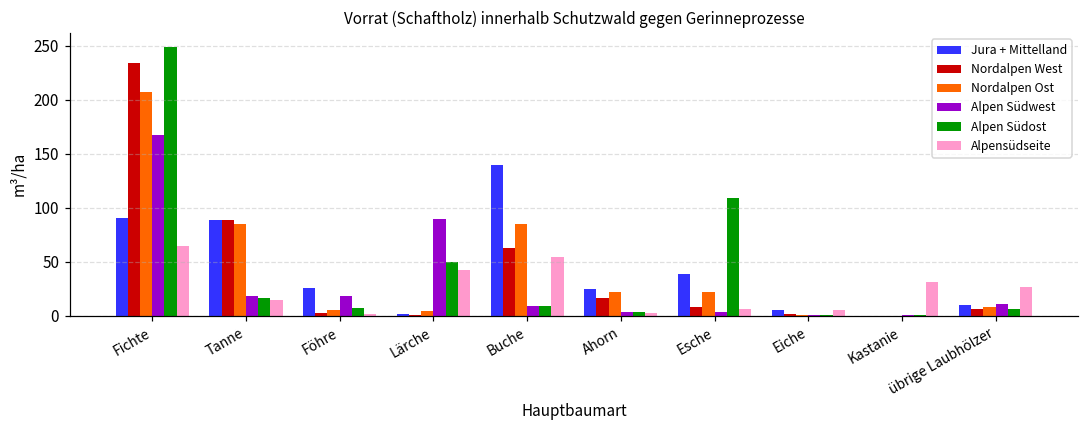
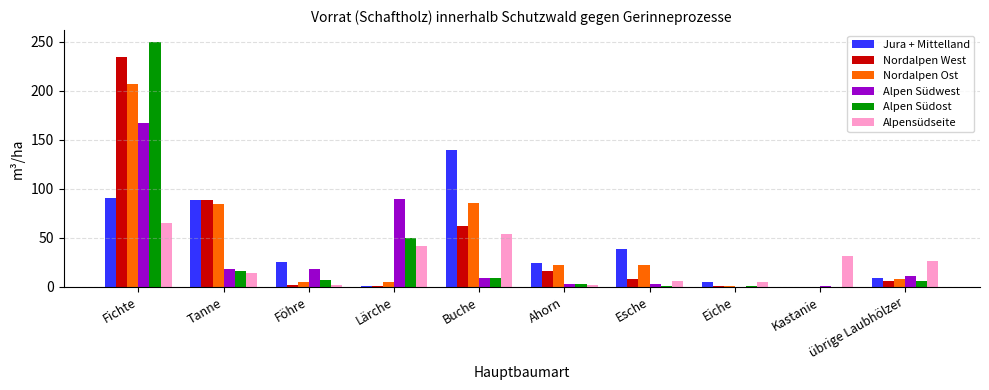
  {
    "Jura + Mittelland": {
      "Fichte": 90,
      "Tanne": 90,
      "Föhre": 30,
      "Buche": 140,
      "Ahorn": 20,
      "Esche": 40,
      "Eiche": 10,
      "Kastanie": 0,
      "übrige Laubhölzer": 10
    },
    "Nordalpen West": {
      "Fichte": 230,
      "Tanne": 90,
      "Buche": 60,
      "Ahorn": 20,
      "Esche": 10,
      "Kastanie": 0,
      "übrige Laubhölzer": 10
    },
    "Nordalpen Ost": {
      "Fichte": 210,
      "Tanne": 80,
      "Föhre": 10,
      "Lärche": 0,
      "Buche": 90,
      "Ahorn": 20,
      "Esche": 20,
      "Kastanie": 0,
      "übrige Laubhölzer": 10
    },
    "Alpen Südwest": {
      "Fichte": 170,
      "Tanne": 20,
      "Föhre": 20,
      "Lärche": 90,
      "Buche": 10,
      "Ahorn": 0,
      "Esche": 0,
      "übrige Laubhölzer": 10
    },
    "Alpen Südost": {
      "Fichte": 250,
      "Tanne": 20,
      "Föhre": 10,
      "Lärche": 50,
      "Buche": 10,
      "Ahorn": 0,
-     "Esche": 110,
+     "Esche": 0,
      "übrige Laubhölzer": 10
    },
    "Alpensüdseite": {
      "Fichte": 60,
      "Tanne": 10,
      "Lärche": 40,
      "Buche": 50,
      "Esche": 10,
      "Eiche": 10,
      "Kastanie": 30,
      "übrige Laubhölzer": 30
    }
  }
